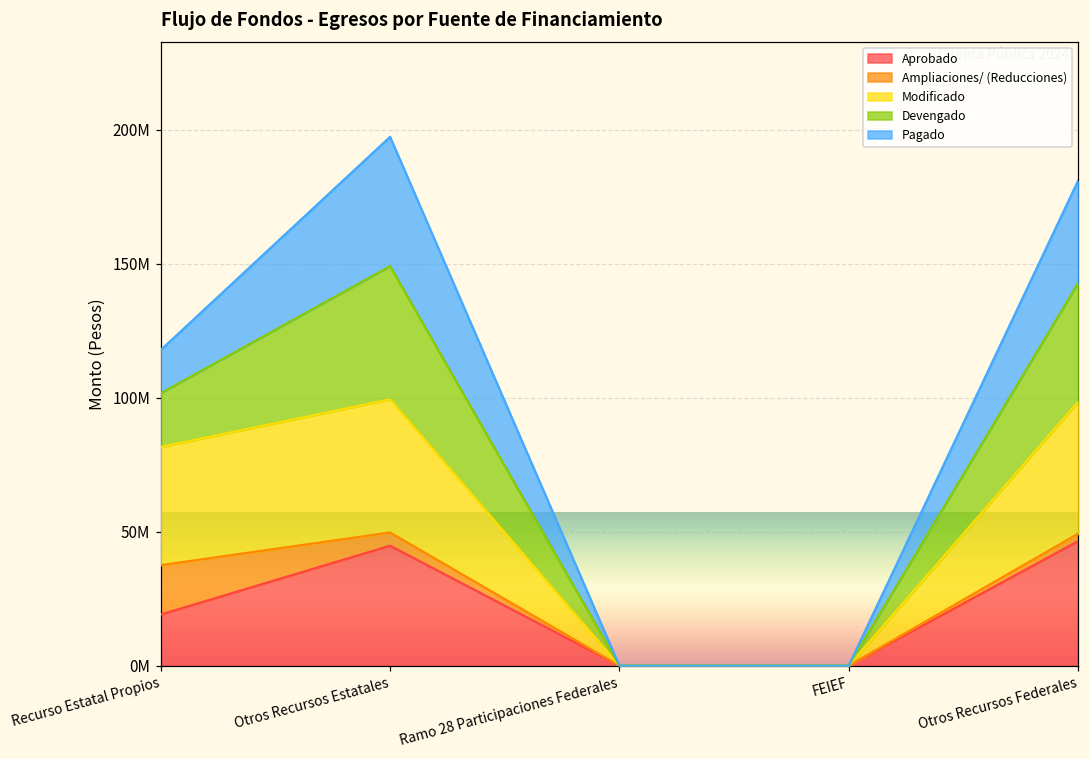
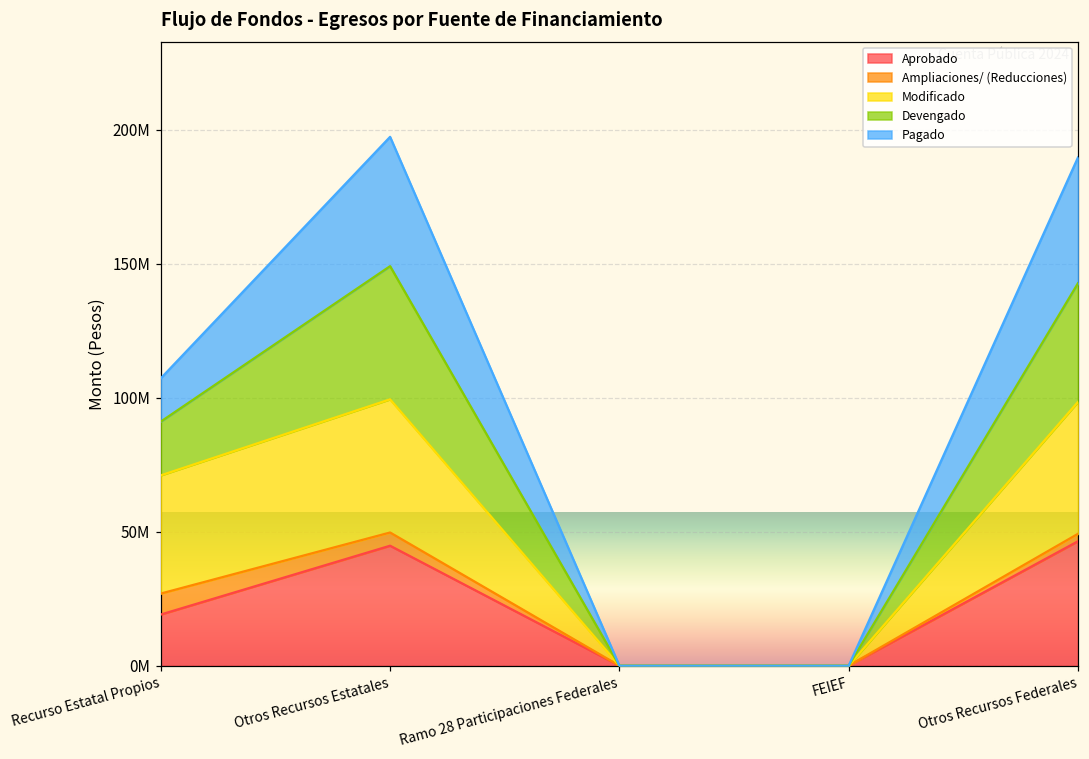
  {
    "Aprobado": {
      "Recurso Estatal Propios": 19000000,
      "Otros Recursos Estatales": 45000000,
      "Otros Recursos Federales": 46000000
    },
    "Ampliaciones/ (Reducciones)": {
-     "Recurso Estatal Propios": 18000000,
+     "Recurso Estatal Propios": 8000000,
      "Otros Recursos Estatales": 5000000,
      "Otros Recursos Federales": 3000000
    },
    "Modificado": {
      "Recurso Estatal Propios": 44000000,
      "Otros Recursos Estatales": 50000000,
      "Otros Recursos Federales": 49000000
    },
    "Devengado": {
      "Recurso Estatal Propios": 20000000,
      "Otros Recursos Estatales": 50000000,
      "Otros Recursos Federales": 44000000
    },
    "Pagado": {
      "Recurso Estatal Propios": 16000000,
      "Otros Recursos Estatales": 48000000,
-     "Otros Recursos Federales": 38000000
+     "Otros Recursos Federales": 47000000
    }
  }
